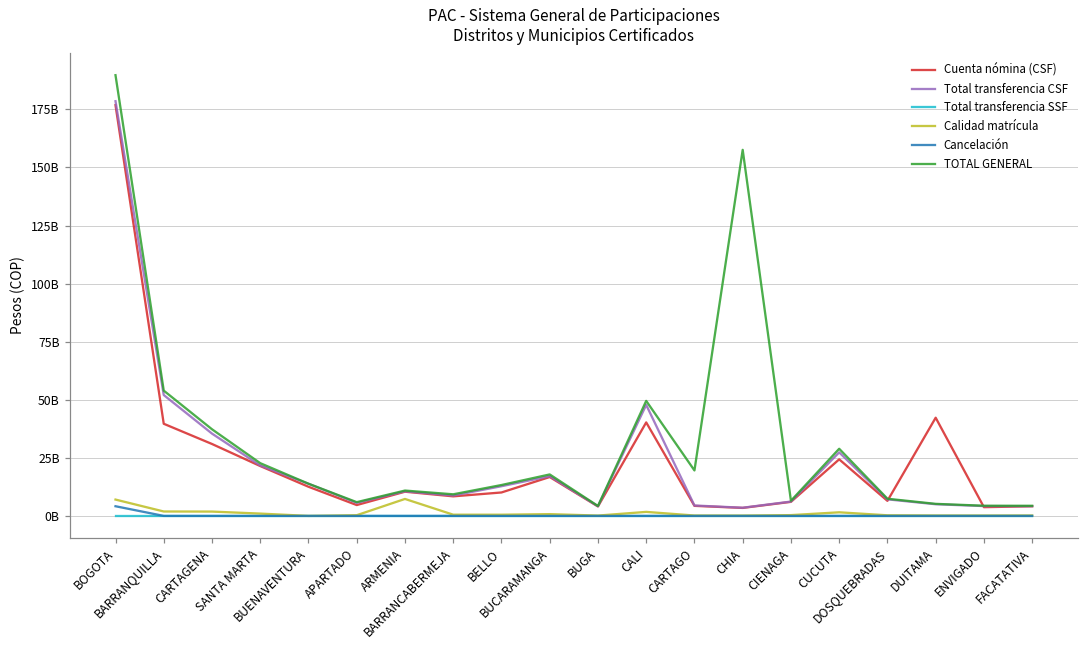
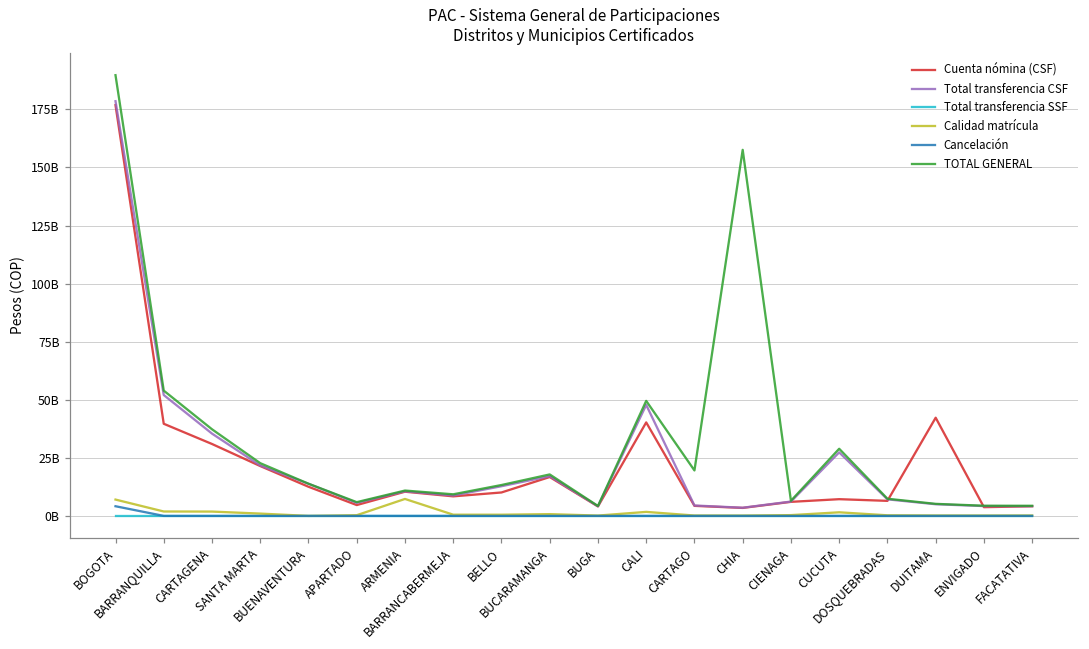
  {
    "Cuenta nómina (CSF)": {
      "BOGOTA": 177000000000,
      "BARRANQUILLA": 40000000000,
      "CARTAGENA": 31000000000,
      "BUENAVENTURA": 13000000000,
      "BELLO": 10000000000,
      "CALI": 40000000000,
-     "CUCUTA": 24000000000,
+     "CUCUTA": 7000000000,
      "DUITAMA": 42000000000
    },
    "Total transferencia CSF": {
      "BOGOTA": 179000000000,
      "BARRANQUILLA": 52000000000,
      "CARTAGENA": 35000000000,
      "CALI": 48000000000,
      "CUCUTA": 27000000000
    },
    "Total transferencia SSF": {
      "BOGOTA": 0
    },
    "Calidad matrícula": {
      "BOGOTA": 7000000000,
      "BARRANQUILLA": 2000000000,
      "CARTAGENA": 2000000000,
      "ARMENIA": 7000000000,
      "CALI": 2000000000,
      "CUCUTA": 2000000000
    },
    "Cancelación": {
      "BOGOTA": 4000000000
    },
    "TOTAL GENERAL": {
      "BOGOTA": 190000000000,
      "BARRANQUILLA": 54000000000,
      "CARTAGENA": 37000000000,
      "CALI": 50000000000,
      "CARTAGO": 20000000000,
      "CHIA": 158000000000,
      "CUCUTA": 29000000000
    }
  }
